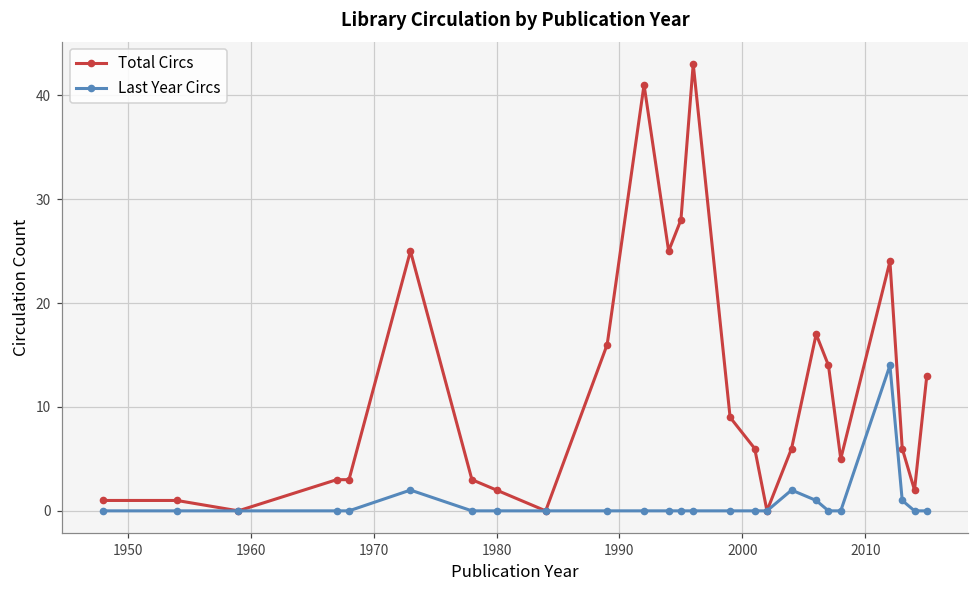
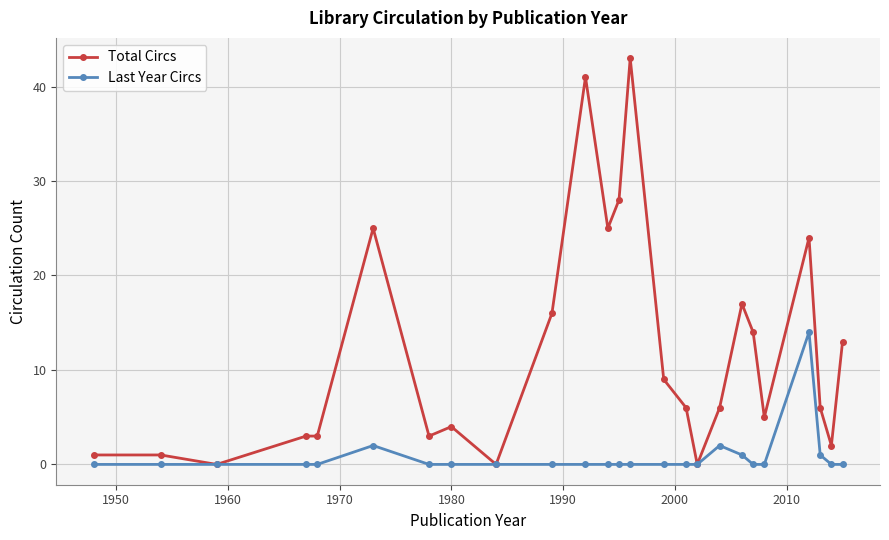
  {
    "Total Circs": {
-     "1980": 2
+     "1980": 4
    },
    "Last Year Circs": {
      "1980": 0
    }
  }
